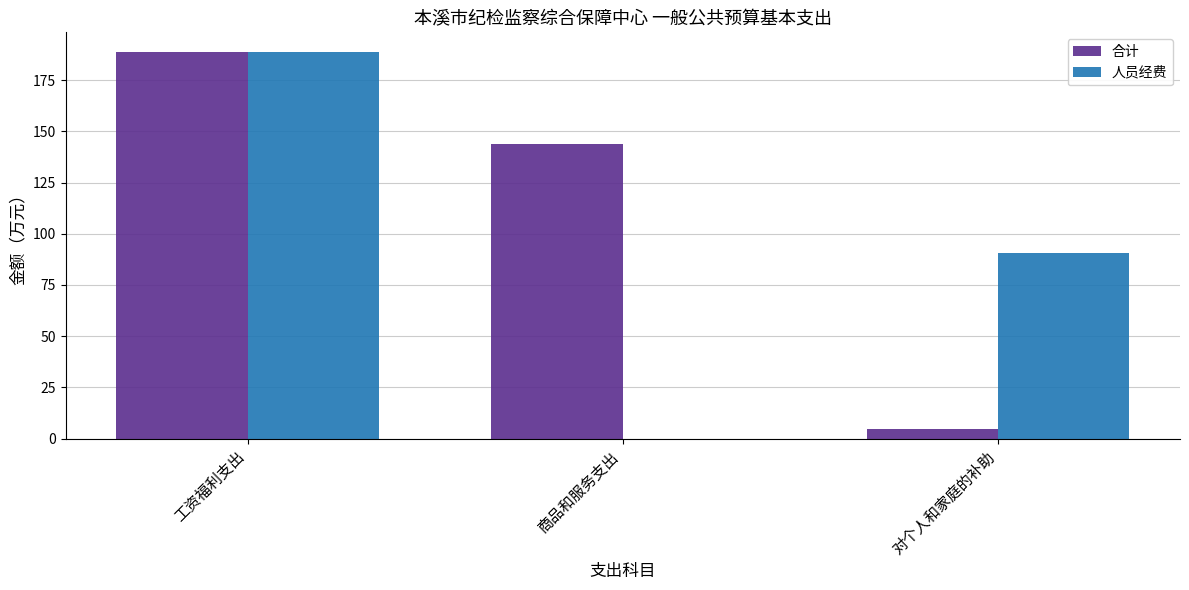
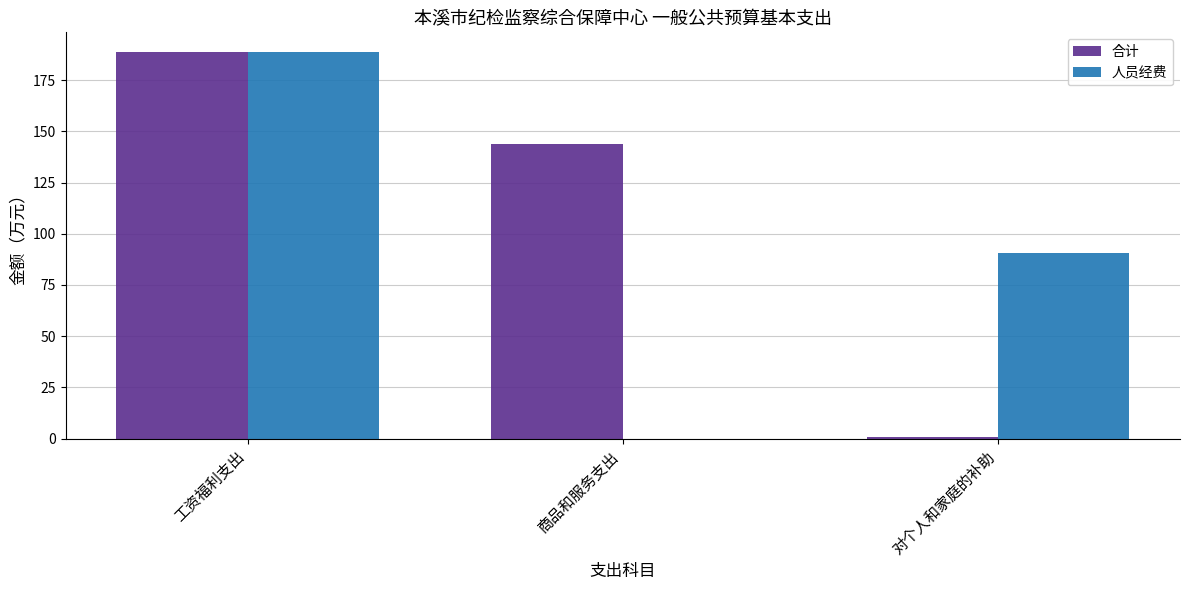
  {
    "合计": {
      "工资福利支出": 189,
      "商品和服务支出": 144,
-     "对个人和家庭的补助": 5
+     "对个人和家庭的补助": 1
    },
    "人员经费": {
      "工资福利支出": 189,
      "商品和服务支出": 0,
      "对个人和家庭的补助": 91
    }
  }
